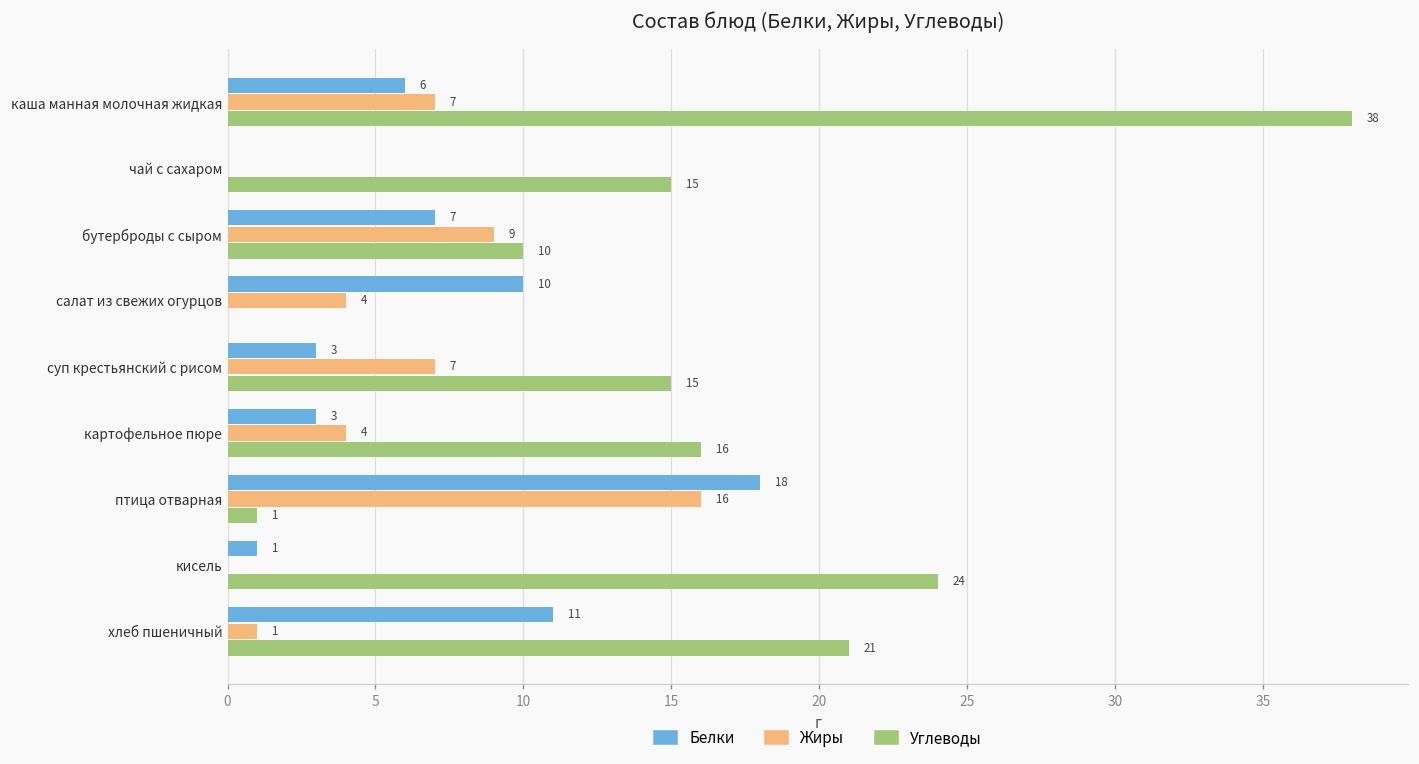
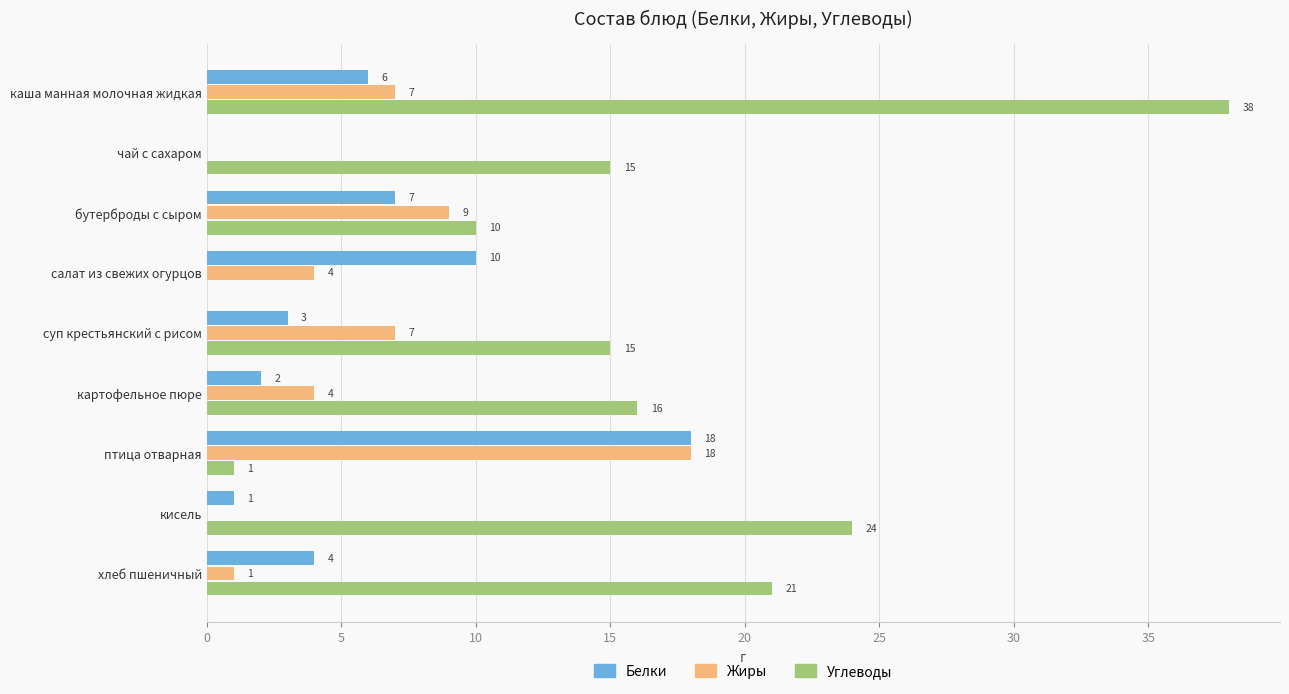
  {
    "Белки": {
      "каша манная молочная жидкая": 6,
      "бутерброды с сыром": 7,
      "салат из свежих огурцов": 10,
      "суп крестьянский с рисом": 3,
-     "картофельное пюре": 3,
+     "картофельное пюре": 2,
      "птица отварная": 18,
      "кисель": 1,
-     "хлеб пшеничный": 11
+     "хлеб пшеничный": 4
    },
    "Жиры": {
      "каша манная молочная жидкая": 7,
      "бутерброды с сыром": 9,
      "салат из свежих огурцов": 4,
      "суп крестьянский с рисом": 7,
      "картофельное пюре": 4,
-     "птица отварная": 16,
+     "птица отварная": 18,
      "хлеб пшеничный": 1
    },
    "Углеводы": {
      "каша манная молочная жидкая": 38,
      "чай с сахаром": 15,
      "бутерброды с сыром": 10,
      "суп крестьянский с рисом": 15,
      "картофельное пюре": 16,
      "птица отварная": 1,
      "кисель": 24,
      "хлеб пшеничный": 21
    }
  }
